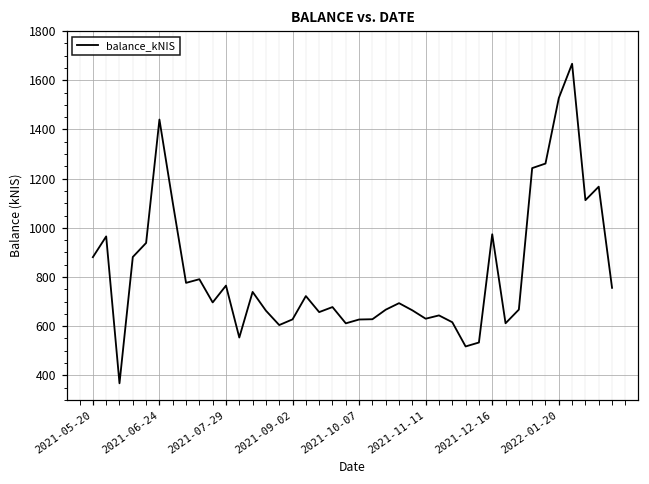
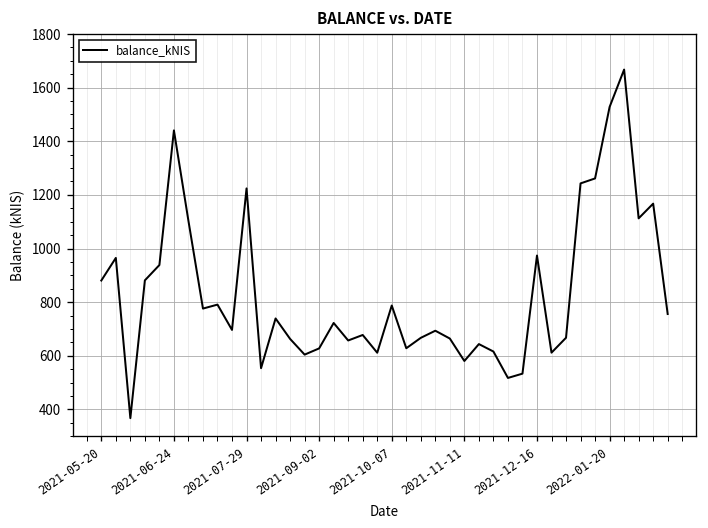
  {
    "2021-05-20": 880,
    "2021-06-24": 1440,
-   "2021-07-29": 760,
+   "2021-07-29": 1220,
    "2021-09-02": 630,
-   "2021-10-07": 630,
-   "2021-11-11": 630,
+   "2021-10-07": 790,
+   "2021-11-11": 580,
    "2021-12-16": 970,
    "2022-01-20": 1530
  }
